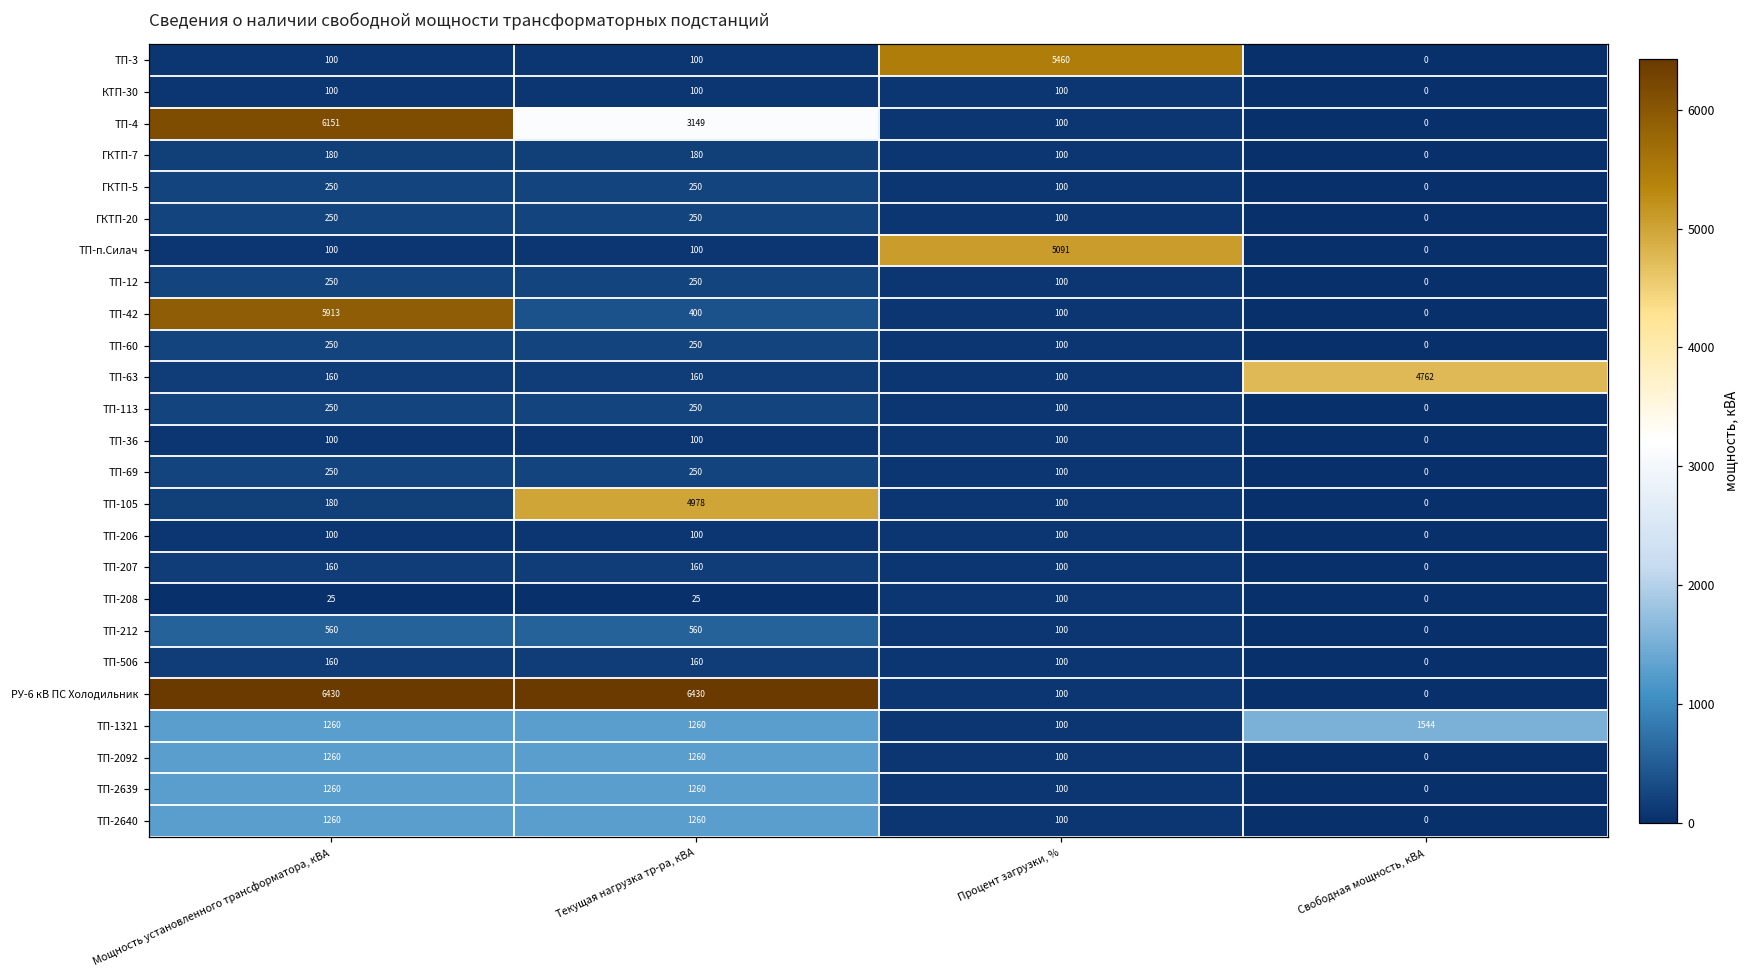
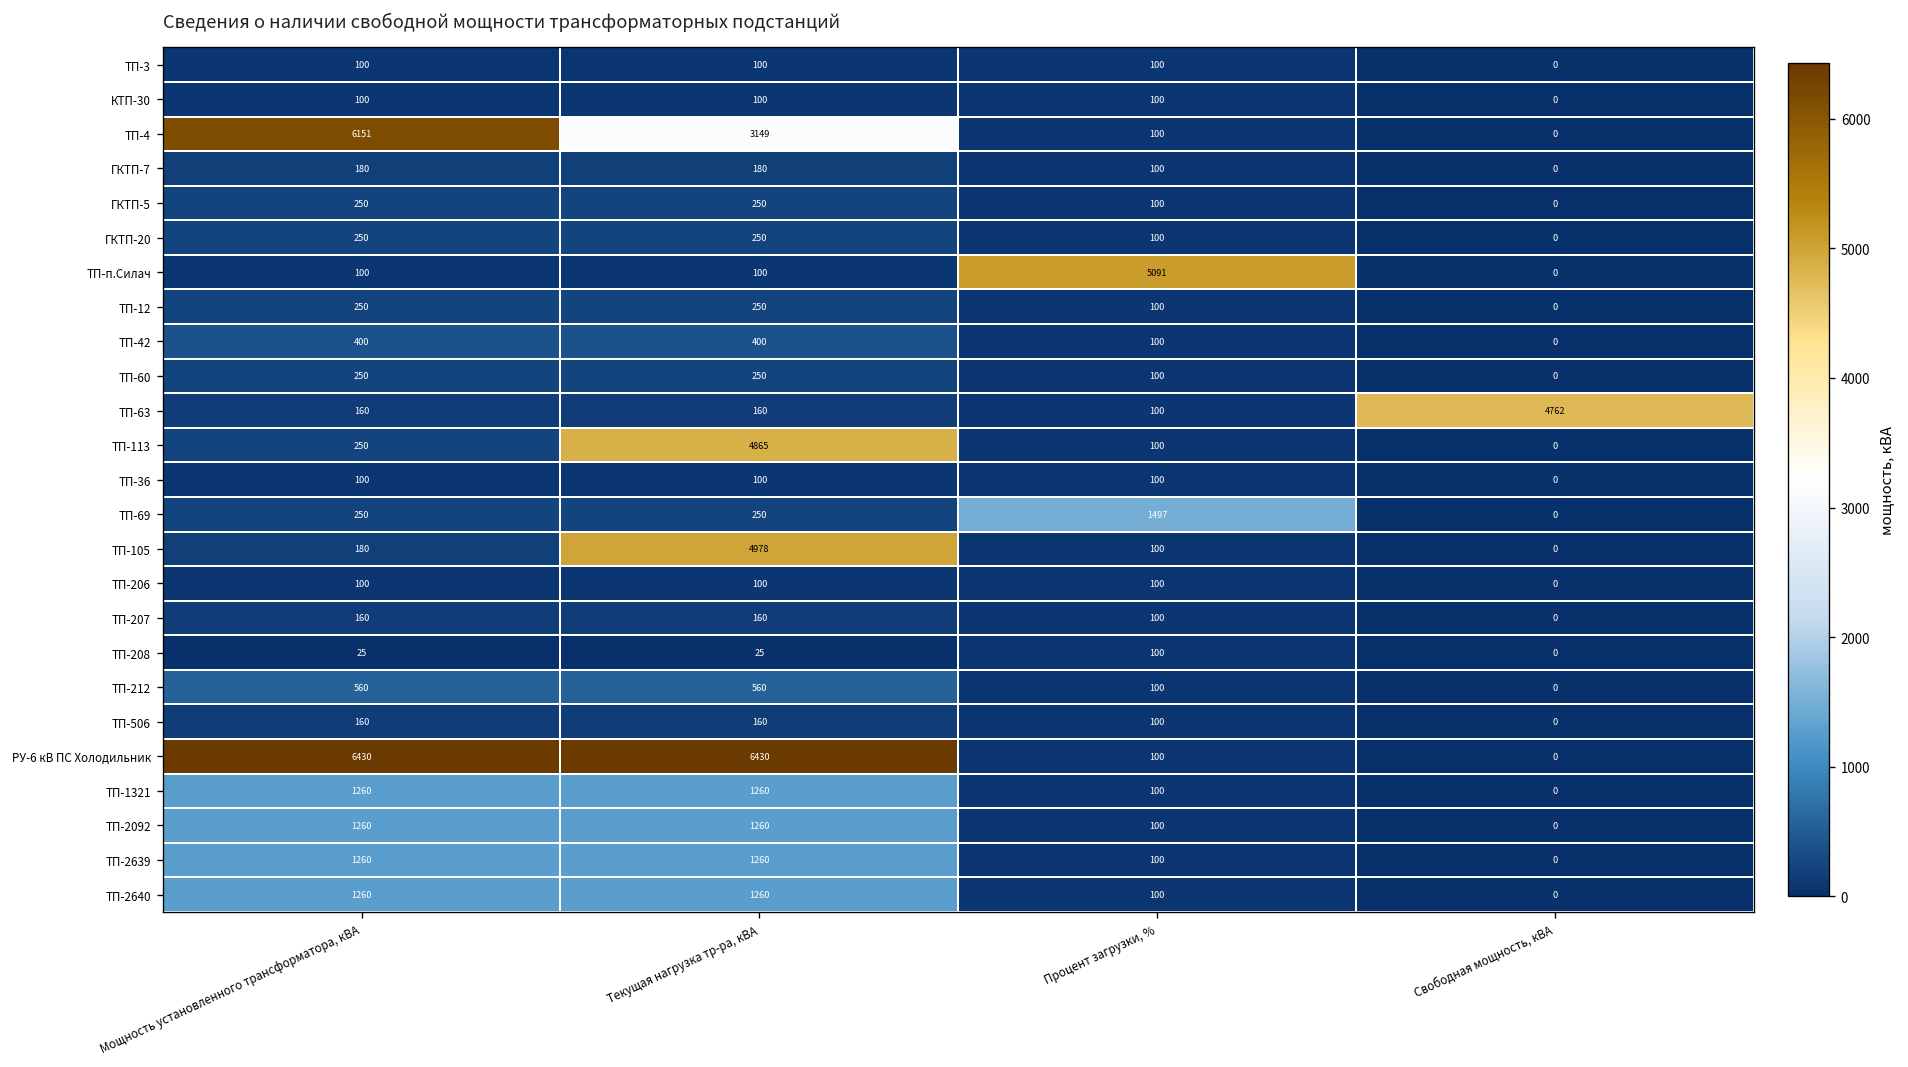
  {
    "ТП-3": {
      "Мощность установленного трансформатора, кВА": 100,
      "Текущая нагрузка тр-ра, кВА": 100,
-     "Процент загрузки, %": 5460,
+     "Процент загрузки, %": 100,
      "Свободная мощность, кВА": 0
    },
    "КТП-30": {
      "Мощность установленного трансформатора, кВА": 100,
      "Текущая нагрузка тр-ра, кВА": 100,
      "Процент загрузки, %": 100,
      "Свободная мощность, кВА": 0
    },
    "ТП-4": {
      "Мощность установленного трансформатора, кВА": 6151,
      "Текущая нагрузка тр-ра, кВА": 3149,
      "Процент загрузки, %": 100,
      "Свободная мощность, кВА": 0
    },
    "ГКТП-7": {
      "Мощность установленного трансформатора, кВА": 180,
      "Текущая нагрузка тр-ра, кВА": 180,
      "Процент загрузки, %": 100,
      "Свободная мощность, кВА": 0
    },
    "ГКТП-5": {
      "Мощность установленного трансформатора, кВА": 250,
      "Текущая нагрузка тр-ра, кВА": 250,
      "Процент загрузки, %": 100,
      "Свободная мощность, кВА": 0
    },
    "ГКТП-20": {
      "Мощность установленного трансформатора, кВА": 250,
      "Текущая нагрузка тр-ра, кВА": 250,
      "Процент загрузки, %": 100,
      "Свободная мощность, кВА": 0
    },
    "ТП-п.Силач": {
      "Мощность установленного трансформатора, кВА": 100,
      "Текущая нагрузка тр-ра, кВА": 100,
      "Процент загрузки, %": 5091,
      "Свободная мощность, кВА": 0
    },
    "ТП-12": {
      "Мощность установленного трансформатора, кВА": 250,
      "Текущая нагрузка тр-ра, кВА": 250,
      "Процент загрузки, %": 100,
      "Свободная мощность, кВА": 0
    },
    "ТП-42": {
-     "Мощность установленного трансформатора, кВА": 5913,
+     "Мощность установленного трансформатора, кВА": 400,
      "Текущая нагрузка тр-ра, кВА": 400,
      "Процент загрузки, %": 100,
      "Свободная мощность, кВА": 0
    },
    "ТП-60": {
      "Мощность установленного трансформатора, кВА": 250,
      "Текущая нагрузка тр-ра, кВА": 250,
      "Процент загрузки, %": 100,
      "Свободная мощность, кВА": 0
    },
    "ТП-63": {
      "Мощность установленного трансформатора, кВА": 160,
      "Текущая нагрузка тр-ра, кВА": 160,
      "Процент загрузки, %": 100,
      "Свободная мощность, кВА": 4762
    },
    "ТП-113": {
      "Мощность установленного трансформатора, кВА": 250,
-     "Текущая нагрузка тр-ра, кВА": 250,
+     "Текущая нагрузка тр-ра, кВА": 4865,
      "Процент загрузки, %": 100,
      "Свободная мощность, кВА": 0
    },
    "ТП-36": {
      "Мощность установленного трансформатора, кВА": 100,
      "Текущая нагрузка тр-ра, кВА": 100,
      "Процент загрузки, %": 100,
      "Свободная мощность, кВА": 0
    },
    "ТП-69": {
      "Мощность установленного трансформатора, кВА": 250,
      "Текущая нагрузка тр-ра, кВА": 250,
-     "Процент загрузки, %": 100,
+     "Процент загрузки, %": 1497,
      "Свободная мощность, кВА": 0
    },
    "ТП-105": {
      "Мощность установленного трансформатора, кВА": 180,
      "Текущая нагрузка тр-ра, кВА": 4978,
      "Процент загрузки, %": 100,
      "Свободная мощность, кВА": 0
    },
    "ТП-206": {
      "Мощность установленного трансформатора, кВА": 100,
      "Текущая нагрузка тр-ра, кВА": 100,
      "Процент загрузки, %": 100,
      "Свободная мощность, кВА": 0
    },
    "ТП-207": {
      "Мощность установленного трансформатора, кВА": 160,
      "Текущая нагрузка тр-ра, кВА": 160,
      "Процент загрузки, %": 100,
      "Свободная мощность, кВА": 0
    },
    "ТП-208": {
      "Мощность установленного трансформатора, кВА": 25,
      "Текущая нагрузка тр-ра, кВА": 25,
      "Процент загрузки, %": 100,
      "Свободная мощность, кВА": 0
    },
    "ТП-212": {
      "Мощность установленного трансформатора, кВА": 560,
      "Текущая нагрузка тр-ра, кВА": 560,
      "Процент загрузки, %": 100,
      "Свободная мощность, кВА": 0
    },
    "ТП-506": {
      "Мощность установленного трансформатора, кВА": 160,
      "Текущая нагрузка тр-ра, кВА": 160,
      "Процент загрузки, %": 100,
      "Свободная мощность, кВА": 0
    },
    "РУ-6 кВ ПС Холодильник": {
      "Мощность установленного трансформатора, кВА": 6430,
      "Текущая нагрузка тр-ра, кВА": 6430,
      "Процент загрузки, %": 100,
      "Свободная мощность, кВА": 0
    },
    "ТП-1321": {
      "Мощность установленного трансформатора, кВА": 1260,
      "Текущая нагрузка тр-ра, кВА": 1260,
      "Процент загрузки, %": 100,
-     "Свободная мощность, кВА": 1544
+     "Свободная мощность, кВА": 0
    },
    "ТП-2092": {
      "Мощность установленного трансформатора, кВА": 1260,
      "Текущая нагрузка тр-ра, кВА": 1260,
      "Процент загрузки, %": 100,
      "Свободная мощность, кВА": 0
    },
    "ТП-2639": {
      "Мощность установленного трансформатора, кВА": 1260,
      "Текущая нагрузка тр-ра, кВА": 1260,
      "Процент загрузки, %": 100,
      "Свободная мощность, кВА": 0
    },
    "ТП-2640": {
      "Мощность установленного трансформатора, кВА": 1260,
      "Текущая нагрузка тр-ра, кВА": 1260,
      "Процент загрузки, %": 100,
      "Свободная мощность, кВА": 0
    }
  }
